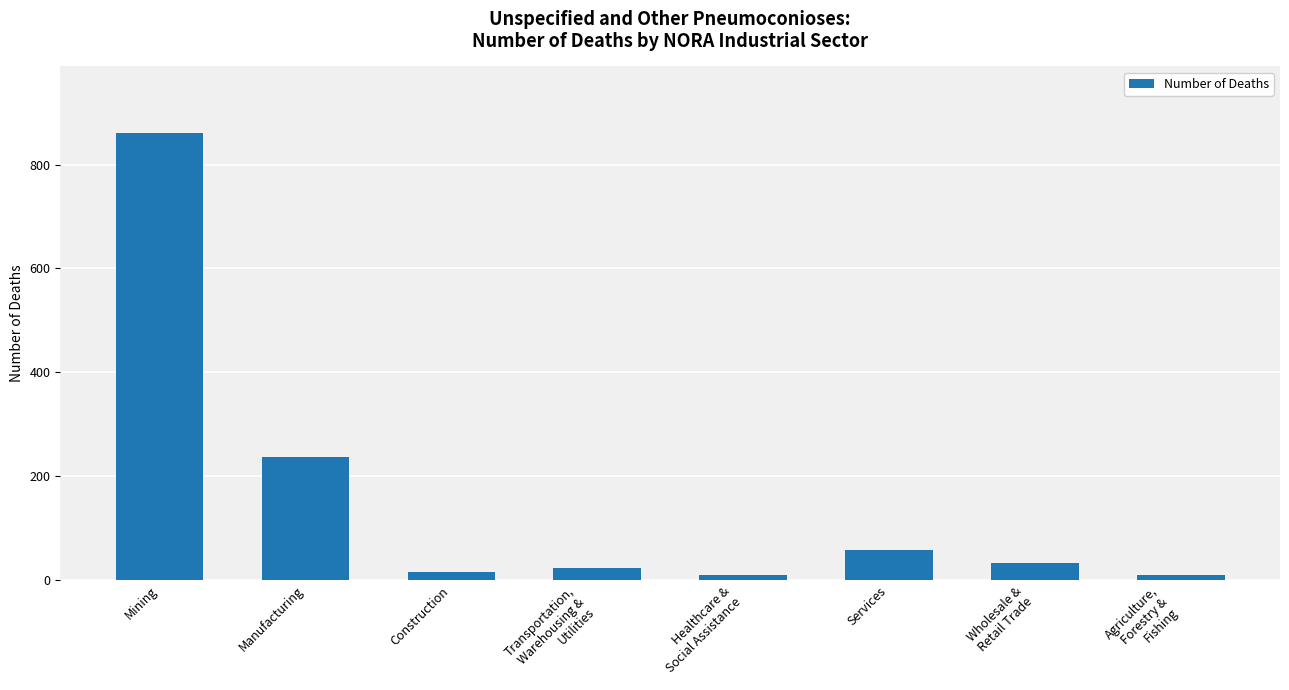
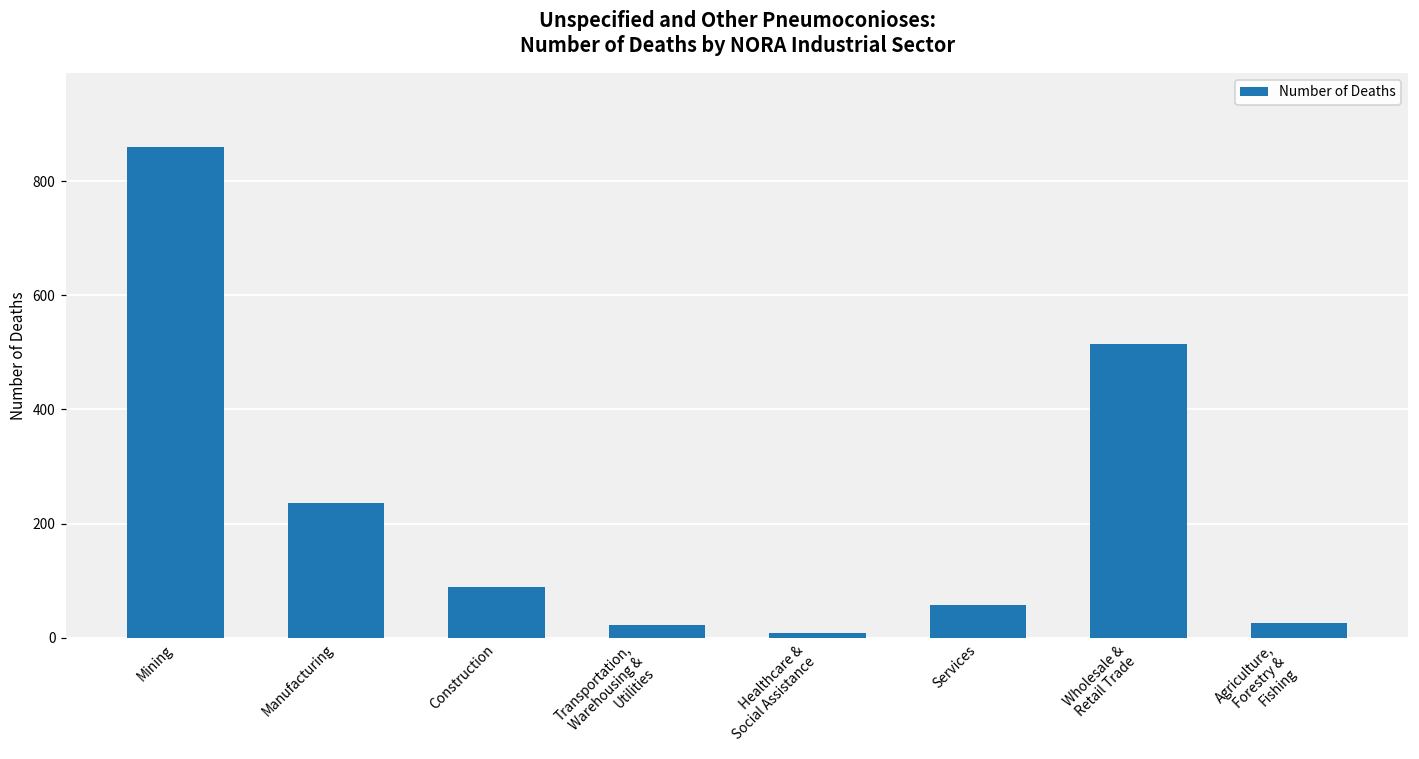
  {
    "Mining": 860,
    "Manufacturing": 240,
-   "Construction": 20,
+   "Construction": 90,
    "Transportation, Warehousing & Utilities": 20,
    "Healthcare & Social Assistance": 10,
    "Services": 60,
-   "Wholesale & Retail Trade": 30,
-   "Agriculture, Forestry & Fishing": 10
+   "Wholesale & Retail Trade": 510,
+   "Agriculture, Forestry & Fishing": 30
  }
